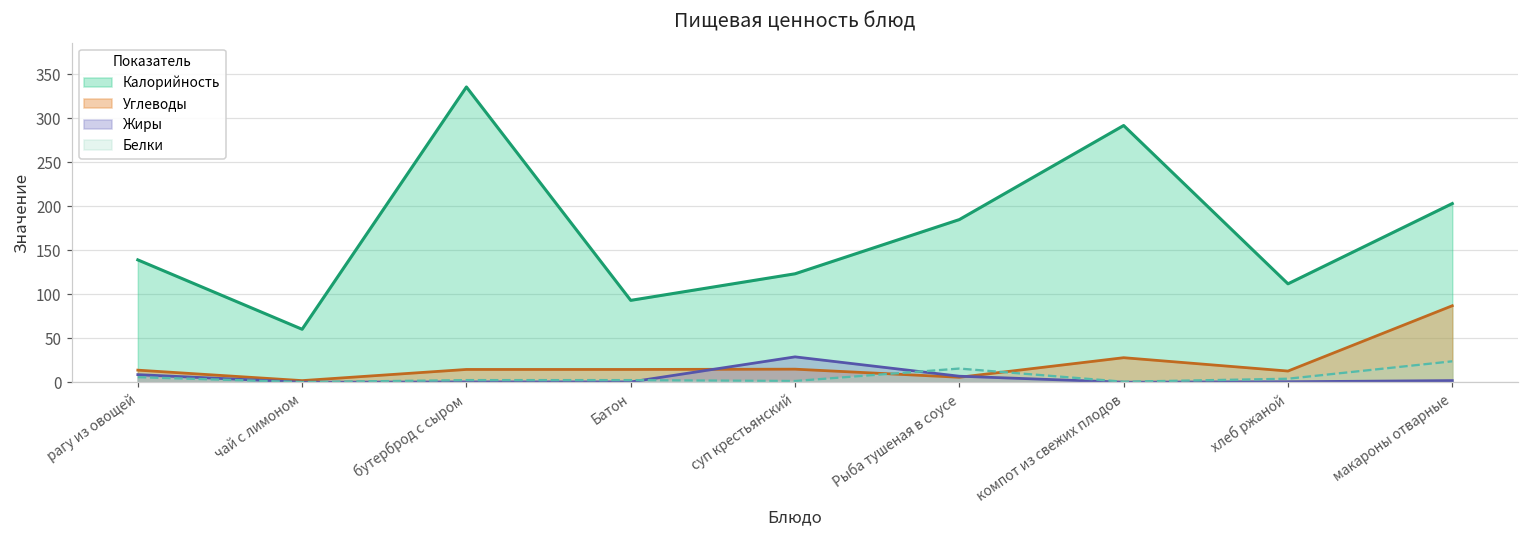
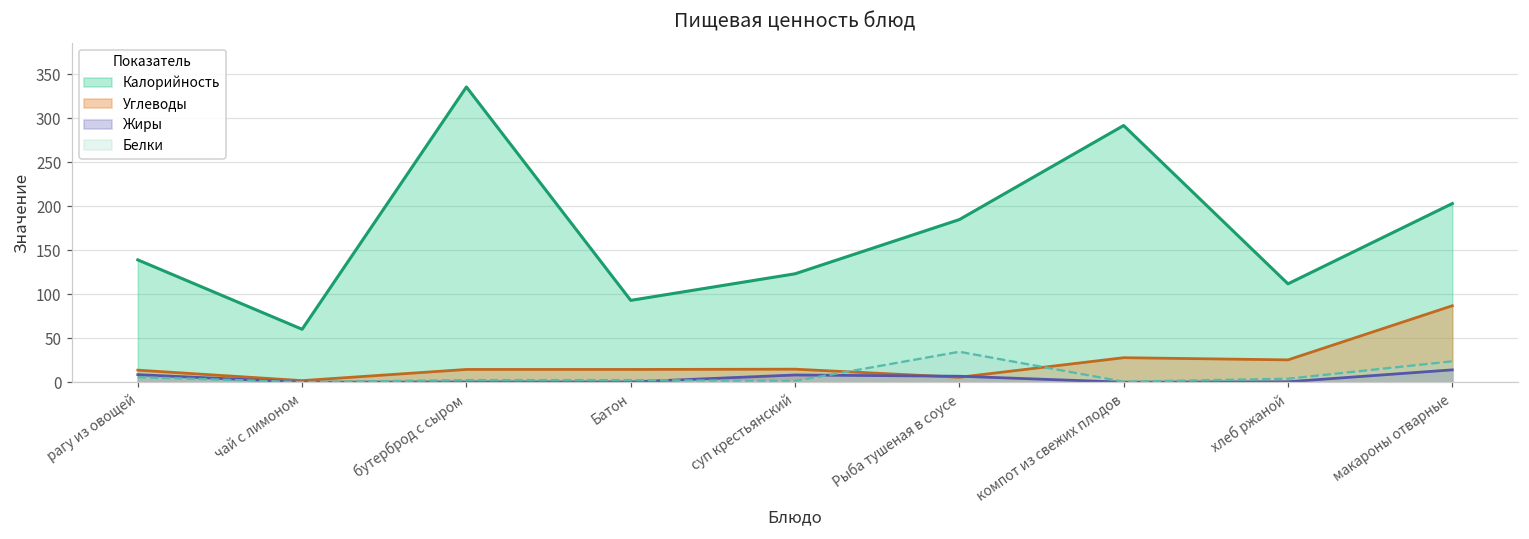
  {
    "Калорийность": {
      "рагу из овощей": 140,
      "чай с лимоном": 60,
      "бутерброд с сыром": 340,
      "Батон": 90,
      "суп крестьянский": 120,
      "Рыба тушеная в соусе": 180,
      "компот из свежих плодов": 290,
      "хлеб ржаной": 110,
      "макароны отварные": 200
    },
    "Углеводы": {
      "рагу из овощей": 10,
      "бутерброд с сыром": 10,
      "Батон": 10,
      "суп крестьянский": 10,
      "компот из свежих плодов": 30,
-     "хлеб ржаной": 10,
+     "хлеб ржаной": 30,
      "макароны отварные": 90
    },
    "Жиры": {
-     "суп крестьянский": 30,
+     "суп крестьянский": 10,
      "хлеб ржаной": 0,
-     "макароны отварные": 0
+     "макароны отварные": 10
    },
    "Белки": {
      "суп крестьянский": 0,
-     "Рыба тушеная в соусе": 20,
+     "Рыба тушеная в соусе": 30,
      "хлеб ржаной": 0,
      "макароны отварные": 20
    }
  }
